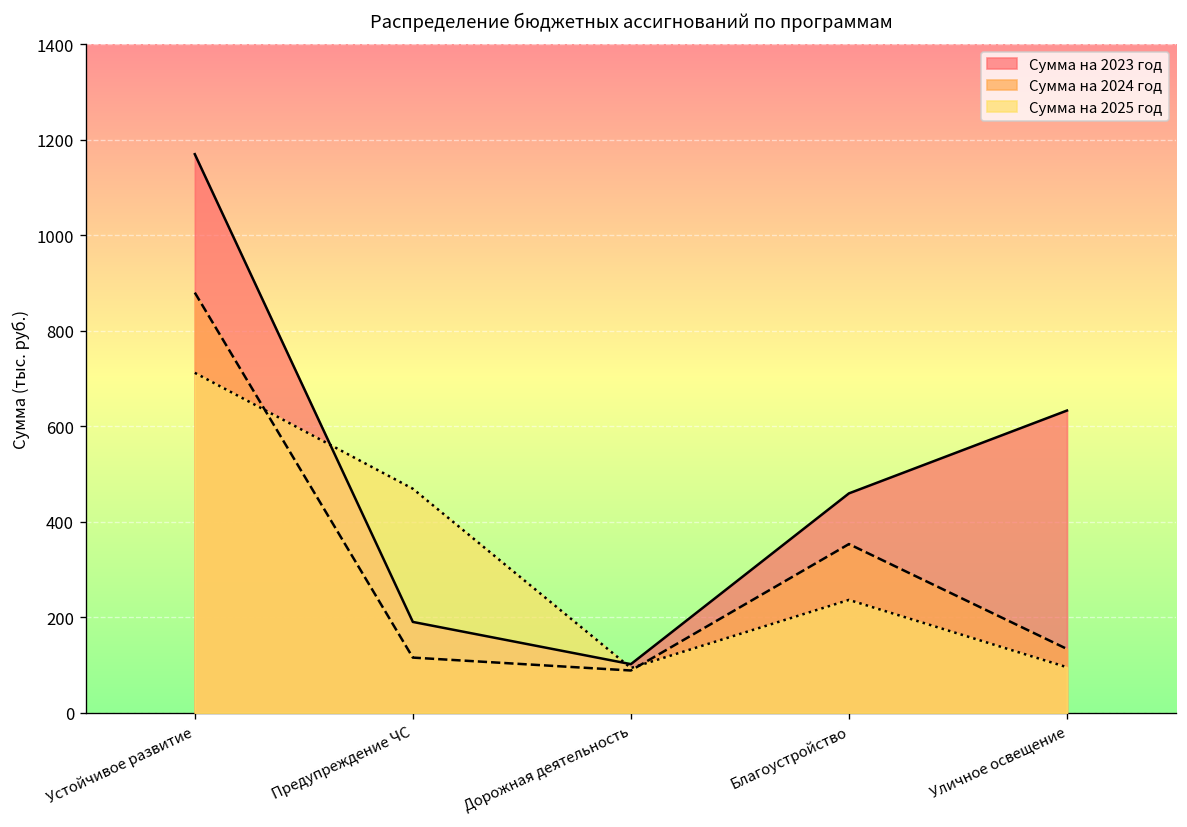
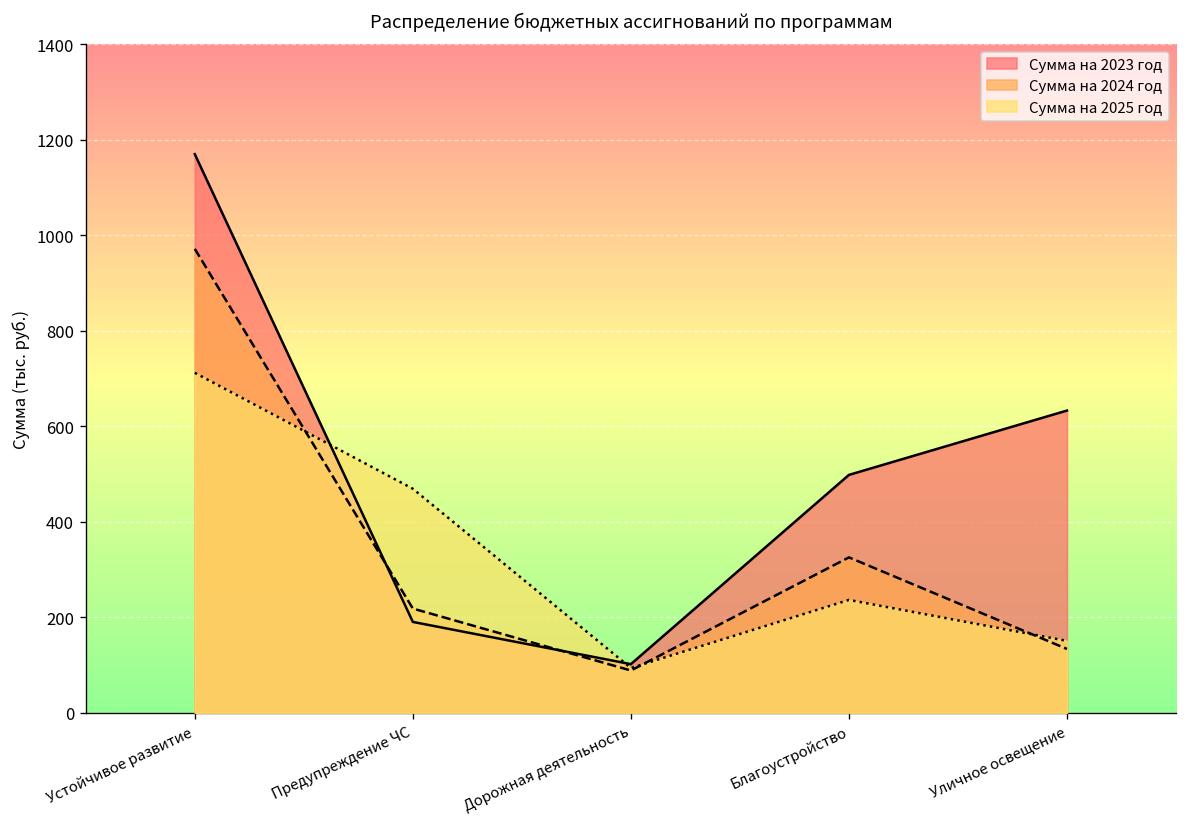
  {
    "Сумма на 2023 год": {
      "Устойчивое развитие": 1170,
      "Предупреждение ЧС": 190,
      "Дорожная деятельность": 100,
-     "Благоустройство": 460,
+     "Благоустройство": 500,
      "Уличное освещение": 630
    },
    "Сумма на 2024 год": {
-     "Устойчивое развитие": 880,
-     "Предупреждение ЧС": 120,
-     "Благоустройство": 350,
+     "Устойчивое развитие": 970,
+     "Предупреждение ЧС": 220,
+     "Благоустройство": 330,
      "Уличное освещение": 130
    },
    "Сумма на 2025 год": {
      "Устойчивое развитие": 710,
      "Предупреждение ЧС": 470,
      "Благоустройство": 240,
-     "Уличное освещение": 100
+     "Уличное освещение": 150
    }
  }
